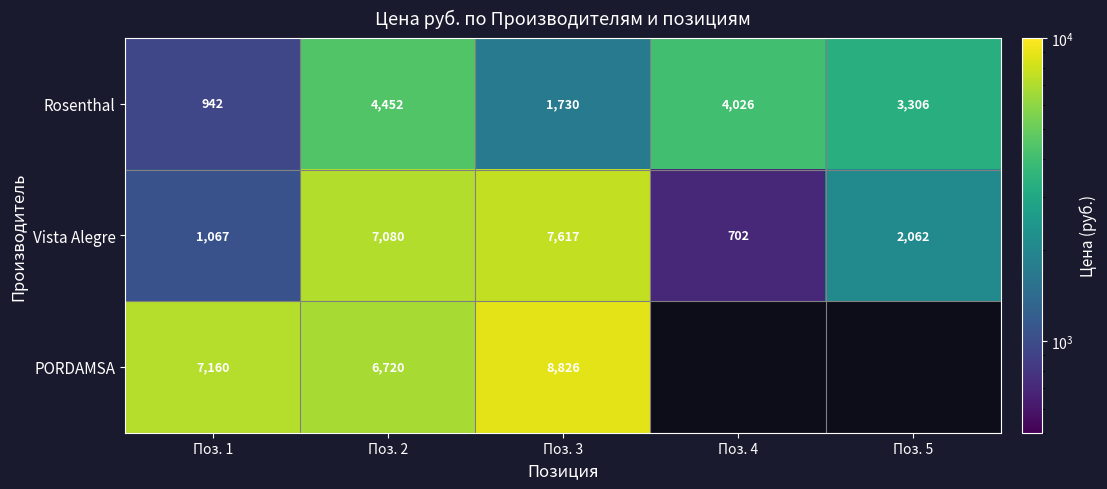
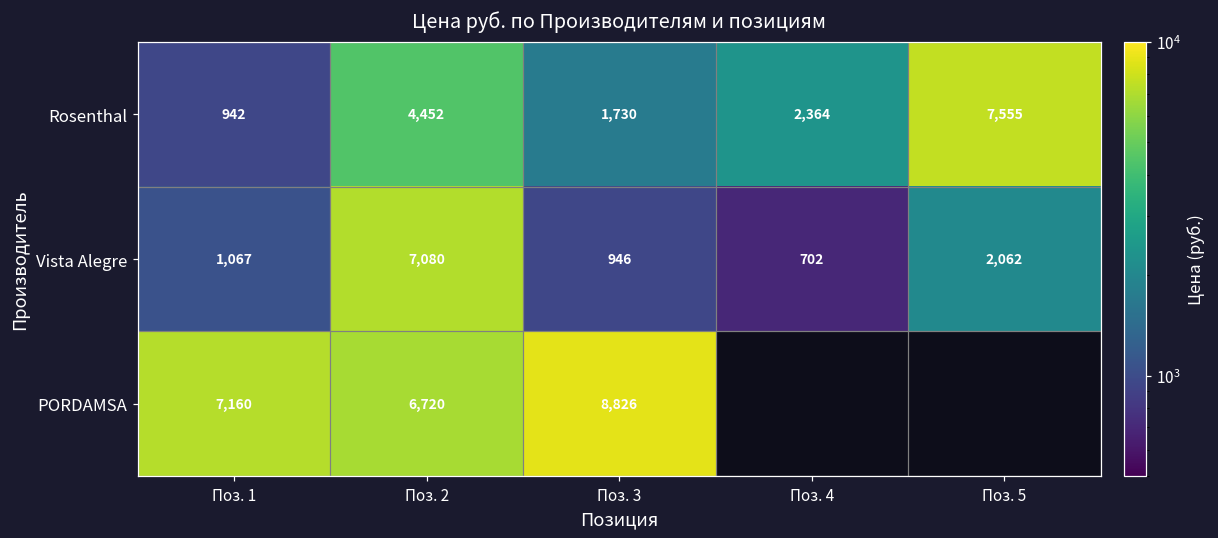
  {
    "Rosenthal": {
      "Поз. 1": "942",
      "Поз. 2": "4,452",
      "Поз. 3": "1,730",
-     "Поз. 4": "4,026",
-     "Поз. 5": "3,306"
+     "Поз. 4": "2,364",
+     "Поз. 5": "7,555"
    },
    "Vista Alegre": {
      "Поз. 1": "1,067",
      "Поз. 2": "7,080",
-     "Поз. 3": "7,617",
+     "Поз. 3": "946",
      "Поз. 4": "702",
      "Поз. 5": "2,062"
    },
    "PORDAMSA": {
      "Поз. 1": "7,160",
      "Поз. 2": "6,720",
      "Поз. 3": "8,826"
    }
  }
